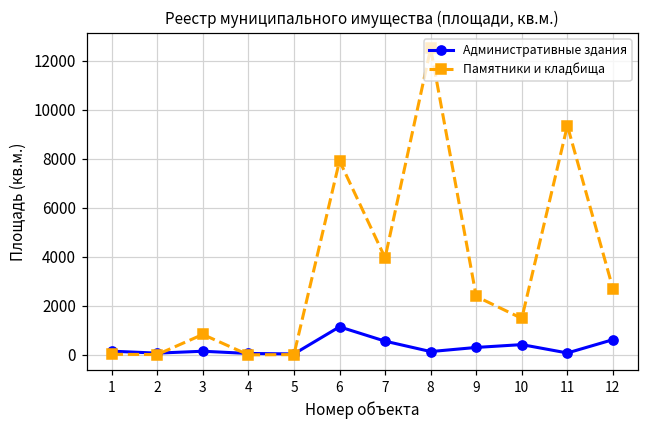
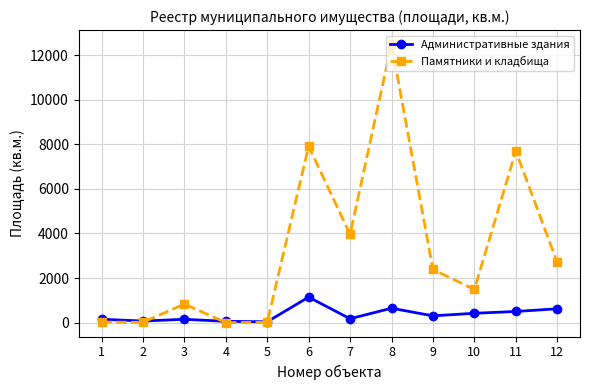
  {
    "Административные здания": {
      "1": 200,
      "3": 100,
      "6": 1100,
-     "7": 600,
-     "8": 100,
+     "7": 200,
+     "8": 600,
      "9": 300,
      "10": 400,
-     "11": 100,
+     "11": 500,
      "12": 600
    },
    "Памятники и кладбища": {
      "1": 0,
      "3": 800,
      "6": 7900,
      "7": 4000,
      "9": 2400,
      "10": 1500,
-     "11": 9300,
+     "11": 7700,
      "12": 2700
    }
  }
